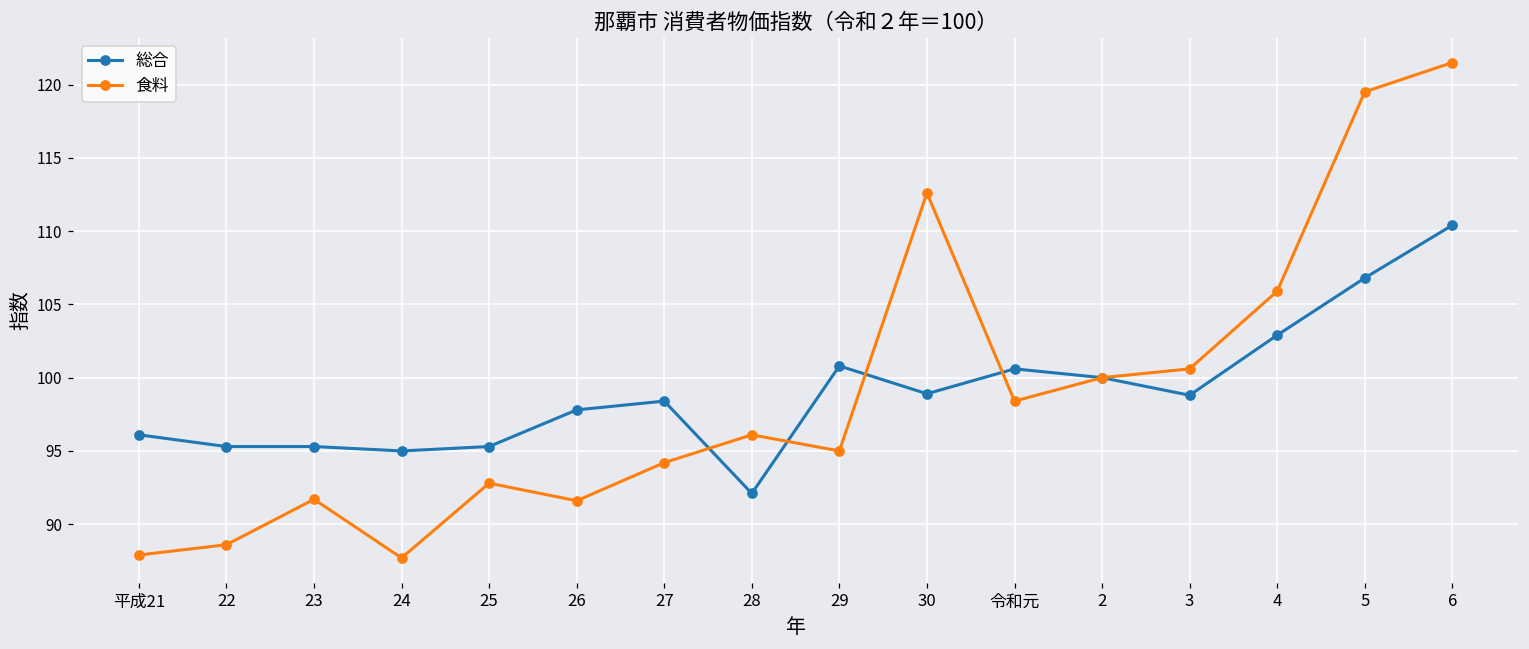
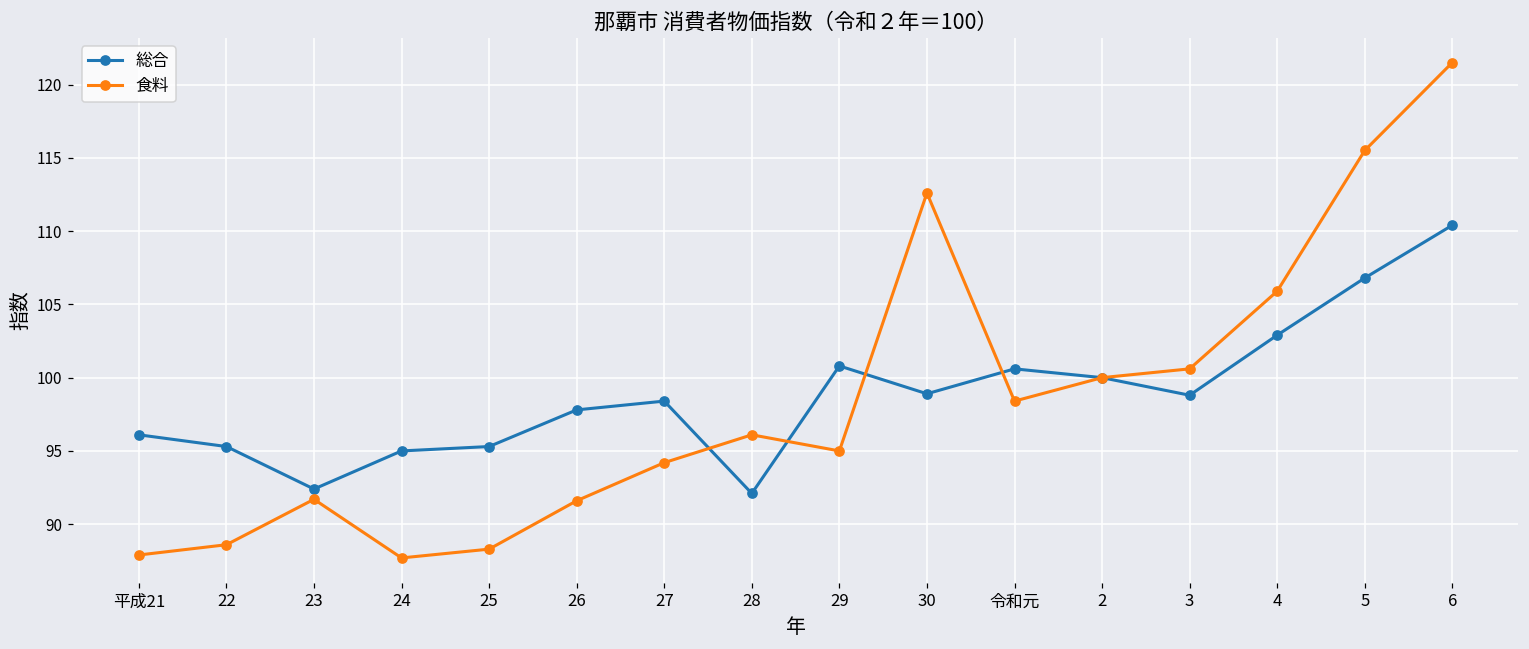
  {
    "総合": {
      "平成21": 96.1,
      "22": 95.3,
-     "23": 95.3,
+     "23": 92.4,
      "24": 95.0,
      "25": 95.3,
      "26": 97.8,
      "27": 98.4,
      "28": 92.1,
      "29": 100.8,
      "30": 98.9,
      "令和元": 100.6,
      "3": 98.8,
      "4": 102.9,
      "5": 106.8,
      "6": 110.4
    },
    "食料": {
      "平成21": 87.9,
      "22": 88.6,
      "23": 91.7,
      "24": 87.7,
-     "25": 92.8,
+     "25": 88.3,
      "26": 91.6,
      "27": 94.2,
      "28": 96.1,
      "29": 95.0,
      "30": 112.6,
      "令和元": 98.4,
      "3": 100.6,
      "4": 105.9,
-     "5": 119.5,
+     "5": 115.5,
      "6": 121.5
    }
  }
